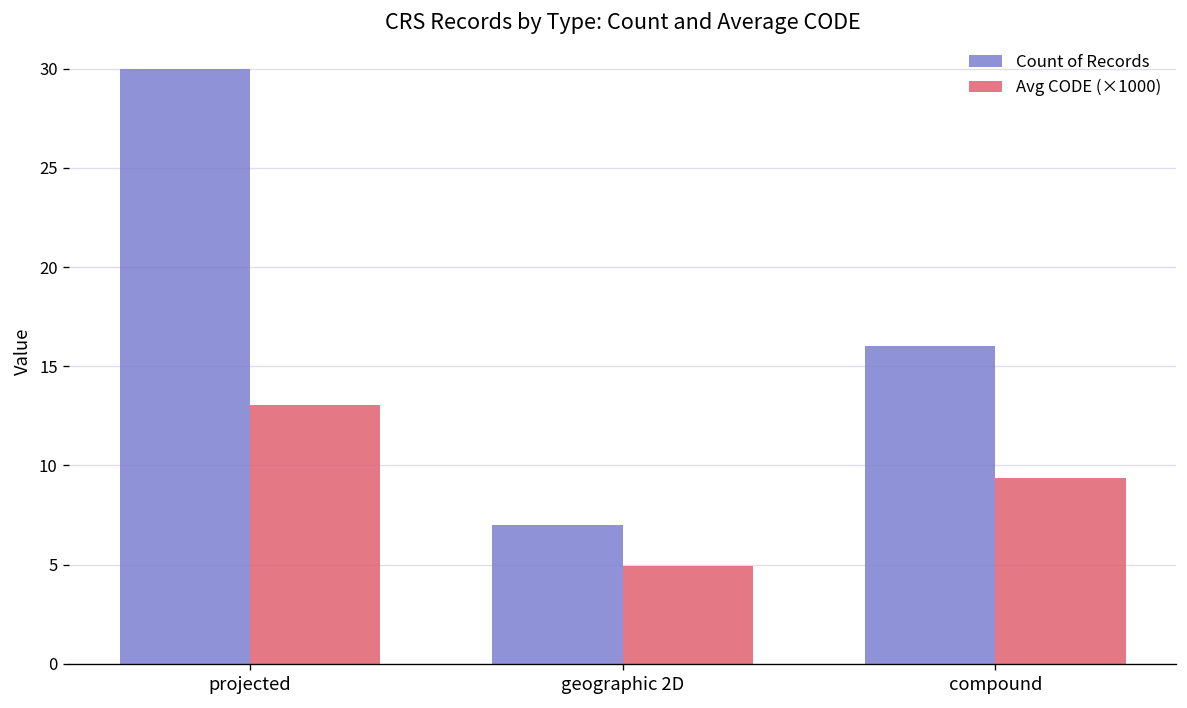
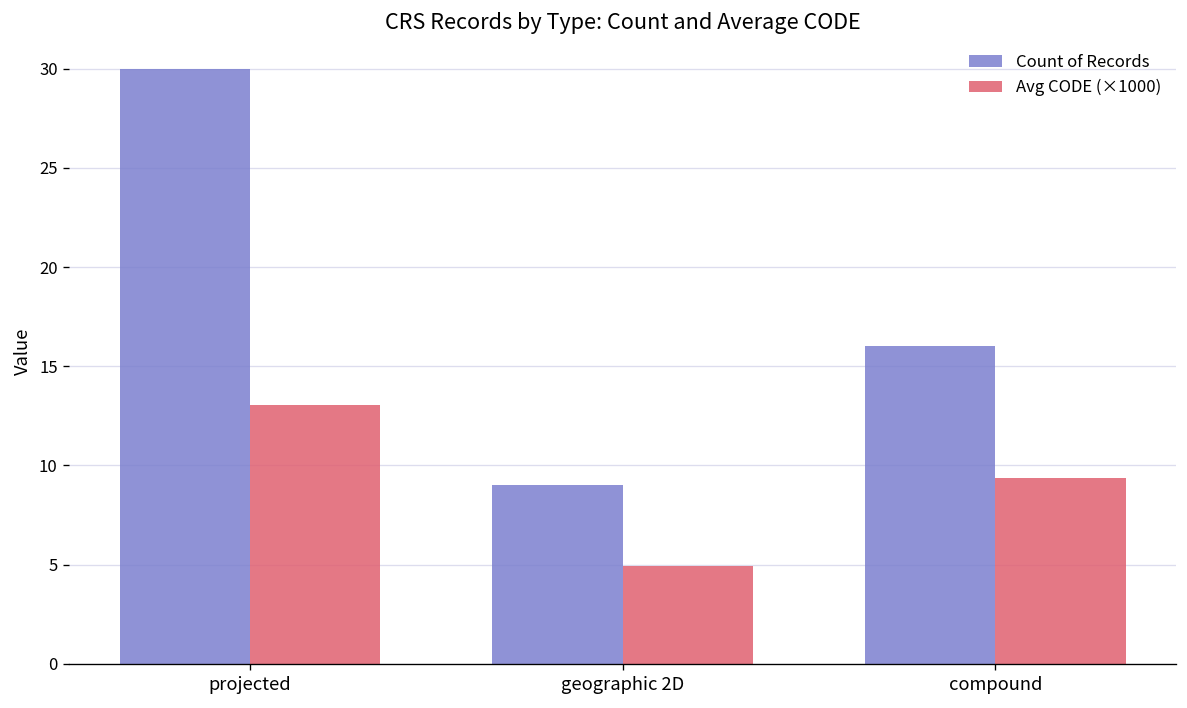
  {
    "Count of Records": {
      "projected": 30,
-     "geographic 2D": 7,
+     "geographic 2D": 9,
      "compound": 16
    },
    "Avg CODE (×1000)": {
      "projected": 13,
      "geographic 2D": 5,
      "compound": 9.4
    }
  }
